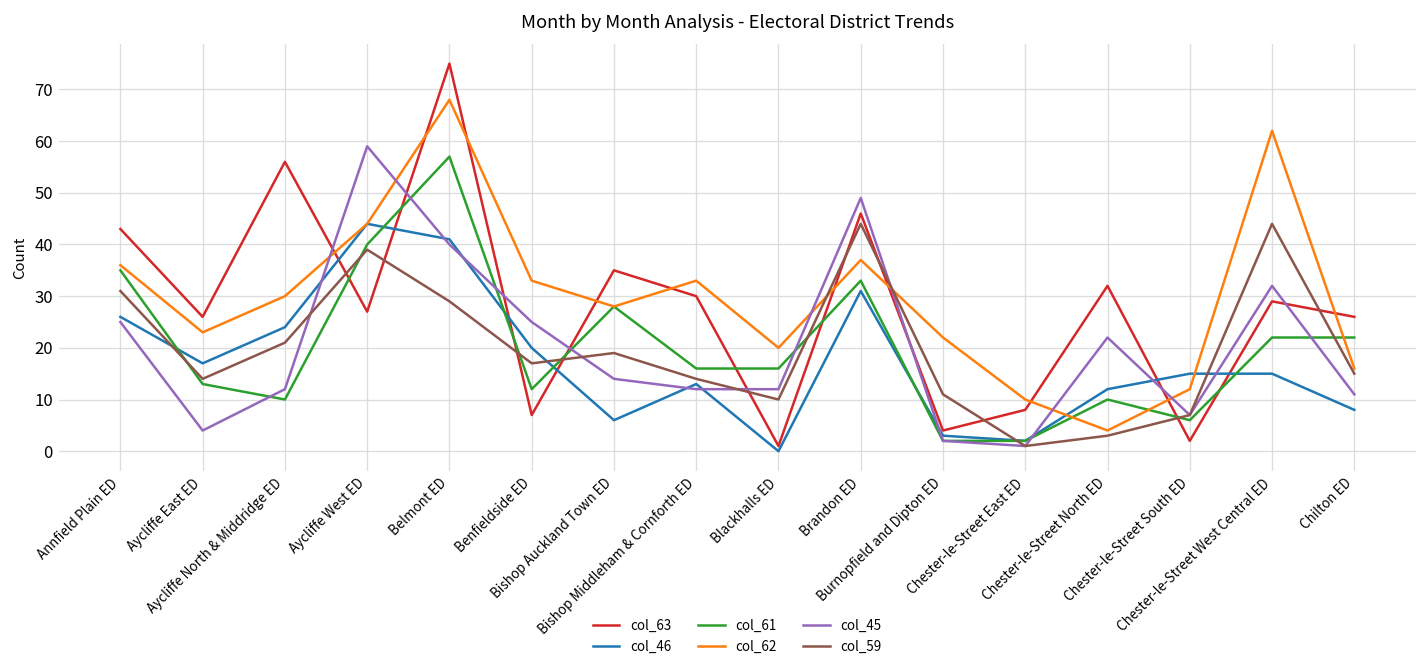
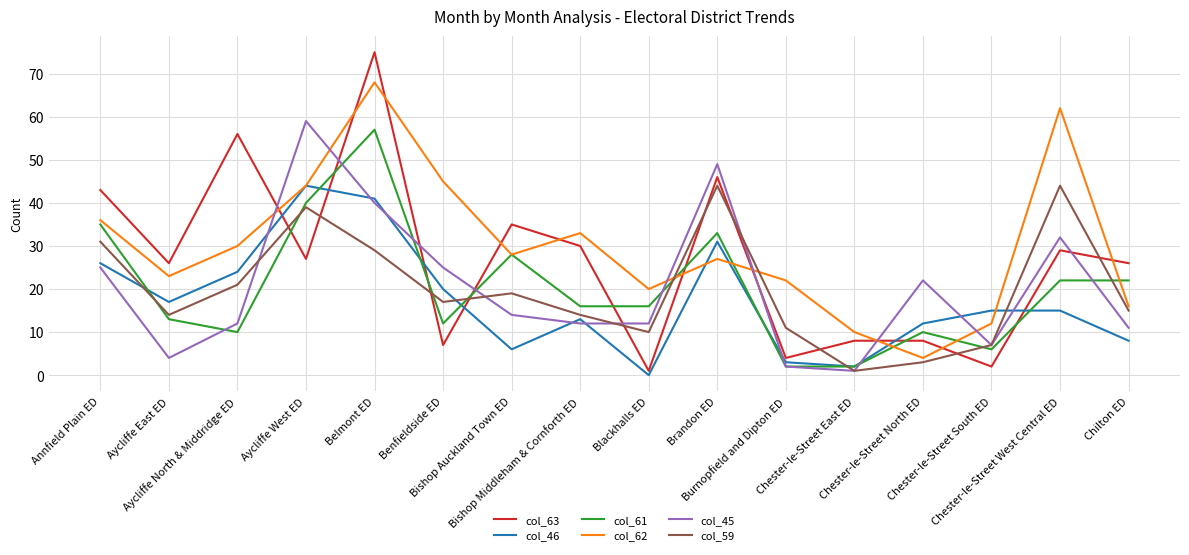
  {
    "col_63": {
      "Annfield Plain ED": 43,
      "Aycliffe East ED": 26,
      "Aycliffe North & Middridge ED": 56,
      "Aycliffe West ED": 27,
      "Belmont ED": 75,
      "Benfieldside ED": 7,
      "Bishop Auckland Town ED": 35,
      "Bishop Middleham & Cornforth ED": 30,
      "Blackhalls ED": 1,
      "Brandon ED": 46,
      "Burnopfield and Dipton ED": 4,
      "Chester-le-Street East ED": 8,
-     "Chester-le-Street North ED": 32,
+     "Chester-le-Street North ED": 8,
      "Chester-le-Street South ED": 2,
      "Chester-le-Street West Central ED": 29,
      "Chilton ED": 26
    },
    "col_46": {
      "Annfield Plain ED": 26,
      "Aycliffe East ED": 17,
      "Aycliffe North & Middridge ED": 24,
      "Belmont ED": 41,
      "Benfieldside ED": 20,
      "Bishop Auckland Town ED": 6,
      "Bishop Middleham & Cornforth ED": 13,
      "Blackhalls ED": 0,
      "Brandon ED": 31,
      "Burnopfield and Dipton ED": 3,
      "Chester-le-Street North ED": 12,
      "Chester-le-Street South ED": 15,
      "Chester-le-Street West Central ED": 15,
      "Chilton ED": 8
    },
    "col_61": {
      "Annfield Plain ED": 35,
      "Aycliffe East ED": 13,
      "Aycliffe North & Middridge ED": 10,
      "Aycliffe West ED": 40,
      "Belmont ED": 57,
      "Benfieldside ED": 12,
      "Bishop Middleham & Cornforth ED": 16,
      "Blackhalls ED": 16,
      "Brandon ED": 33,
      "Chester-le-Street North ED": 10,
      "Chester-le-Street South ED": 6,
      "Chester-le-Street West Central ED": 22,
      "Chilton ED": 22
    },
    "col_62": {
      "Annfield Plain ED": 36,
      "Aycliffe East ED": 23,
      "Aycliffe North & Middridge ED": 30,
      "Belmont ED": 68,
-     "Benfieldside ED": 33,
+     "Benfieldside ED": 45,
      "Bishop Middleham & Cornforth ED": 33,
      "Blackhalls ED": 20,
-     "Brandon ED": 37,
+     "Brandon ED": 27,
      "Burnopfield and Dipton ED": 22,
      "Chester-le-Street East ED": 10,
      "Chester-le-Street North ED": 4,
      "Chester-le-Street South ED": 12,
      "Chester-le-Street West Central ED": 62,
      "Chilton ED": 16
    },
    "col_45": {
      "Annfield Plain ED": 25,
      "Aycliffe East ED": 4,
      "Aycliffe North & Middridge ED": 12,
      "Aycliffe West ED": 59,
      "Belmont ED": 40,
      "Benfieldside ED": 25,
      "Bishop Auckland Town ED": 14,
      "Bishop Middleham & Cornforth ED": 12,
      "Blackhalls ED": 12,
      "Brandon ED": 49,
      "Chester-le-Street North ED": 22,
      "Chester-le-Street West Central ED": 32,
      "Chilton ED": 11
    },
    "col_59": {
      "Annfield Plain ED": 31,
      "Aycliffe East ED": 14,
      "Aycliffe North & Middridge ED": 21,
      "Aycliffe West ED": 39,
      "Belmont ED": 29,
      "Benfieldside ED": 17,
      "Bishop Auckland Town ED": 19,
      "Bishop Middleham & Cornforth ED": 14,
      "Blackhalls ED": 10,
      "Brandon ED": 44,
      "Burnopfield and Dipton ED": 11,
      "Chester-le-Street North ED": 3,
      "Chester-le-Street West Central ED": 44,
      "Chilton ED": 15
    }
  }
